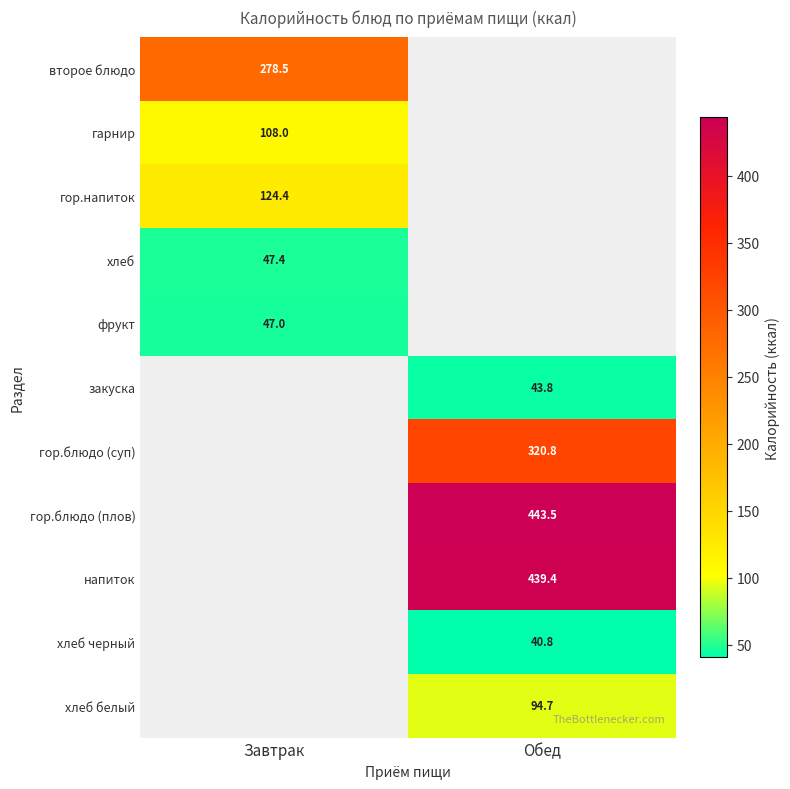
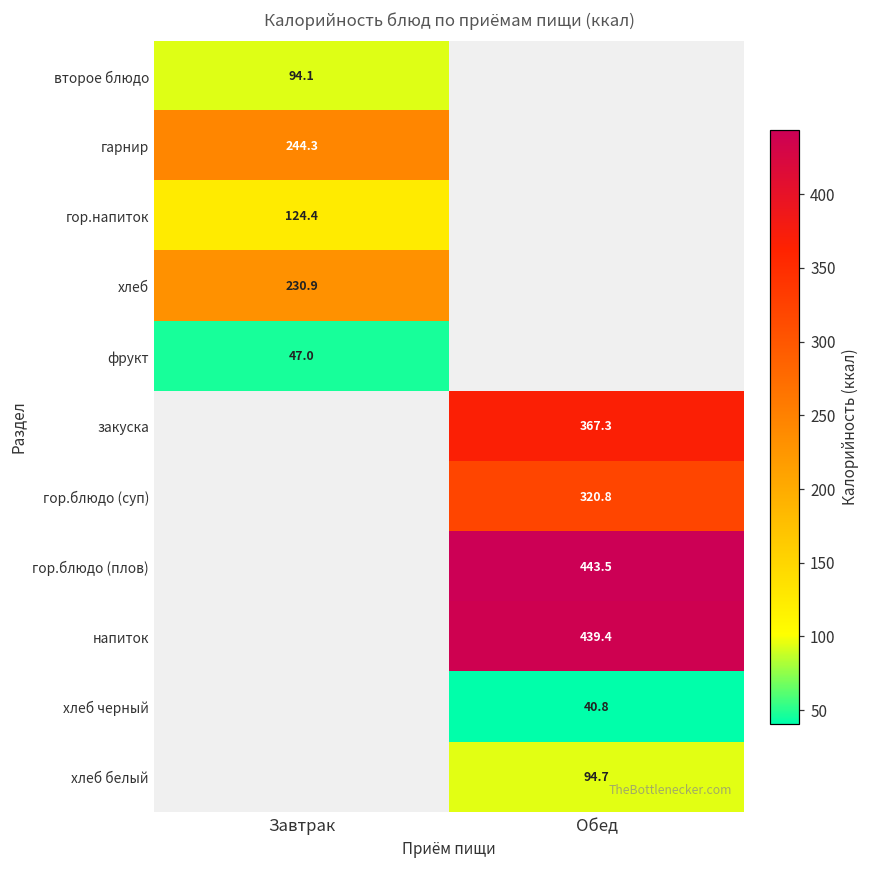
  {
    "второе блюдо": {
-     "Завтрак": 278.5
+     "Завтрак": 94.1
    },
    "гарнир": {
-     "Завтрак": 108.0
+     "Завтрак": 244.3
    },
    "гор.напиток": {
      "Завтрак": 124.4
    },
    "хлеб": {
-     "Завтрак": 47.4
+     "Завтрак": 230.9
    },
    "фрукт": {
      "Завтрак": 47.0
    },
    "закуска": {
-     "Обед": 43.8
+     "Обед": 367.3
    },
    "гор.блюдо (суп)": {
      "Обед": 320.8
    },
    "гор.блюдо (плов)": {
      "Обед": 443.5
    },
    "напиток": {
      "Обед": 439.4
    },
    "хлеб черный": {
      "Обед": 40.8
    }
  }
